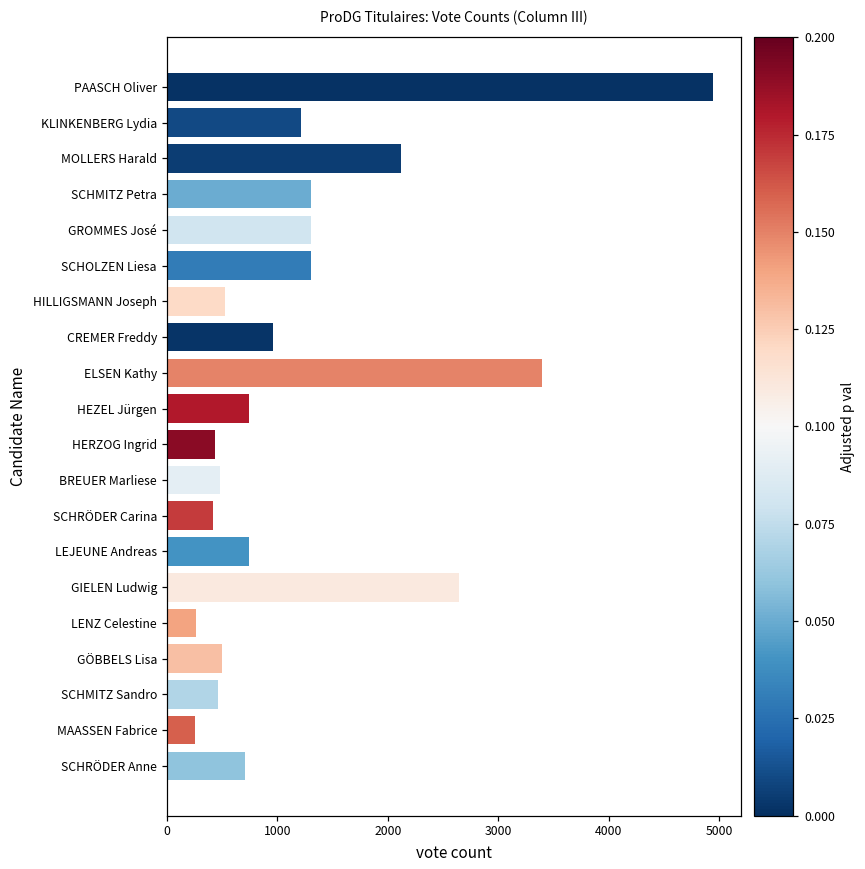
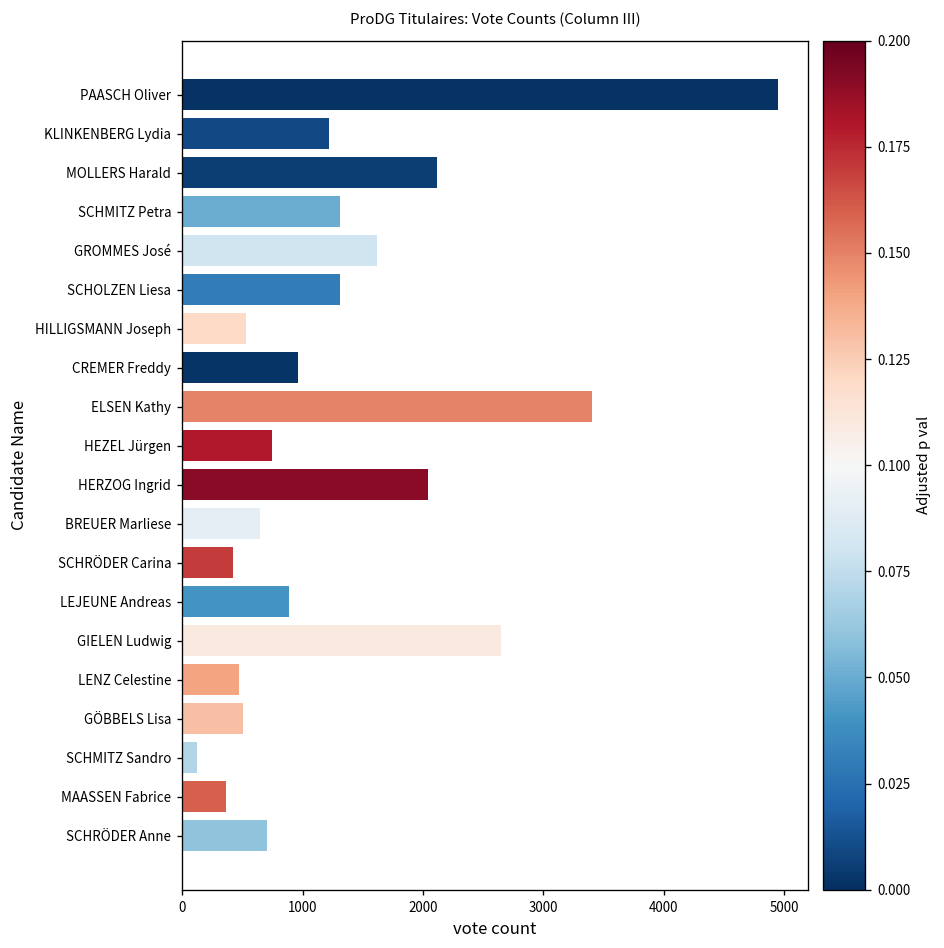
  {
    "PAASCH Oliver": 4950,
    "KLINKENBERG Lydia": 1220,
    "MOLLERS Harald": 2120,
    "SCHMITZ Petra": 1310,
-   "GROMMES José": 1310,
+   "GROMMES José": 1620,
    "SCHOLZEN Liesa": 1310,
    "HILLIGSMANN Joseph": 530,
    "CREMER Freddy": 960,
    "ELSEN Kathy": 3400,
    "HEZEL Jürgen": 740,
-   "HERZOG Ingrid": 430,
-   "BREUER Marliese": 490,
+   "HERZOG Ingrid": 2040,
+   "BREUER Marliese": 650,
    "SCHRÖDER Carina": 420,
-   "LEJEUNE Andreas": 740,
+   "LEJEUNE Andreas": 890,
    "GIELEN Ludwig": 2650,
-   "LENZ Celestine": 270,
+   "LENZ Celestine": 480,
    "GÖBBELS Lisa": 500,
-   "SCHMITZ Sandro": 460,
-   "MAASSEN Fabrice": 250,
+   "SCHMITZ Sandro": 120,
+   "MAASSEN Fabrice": 360,
    "SCHRÖDER Anne": 710
  }
